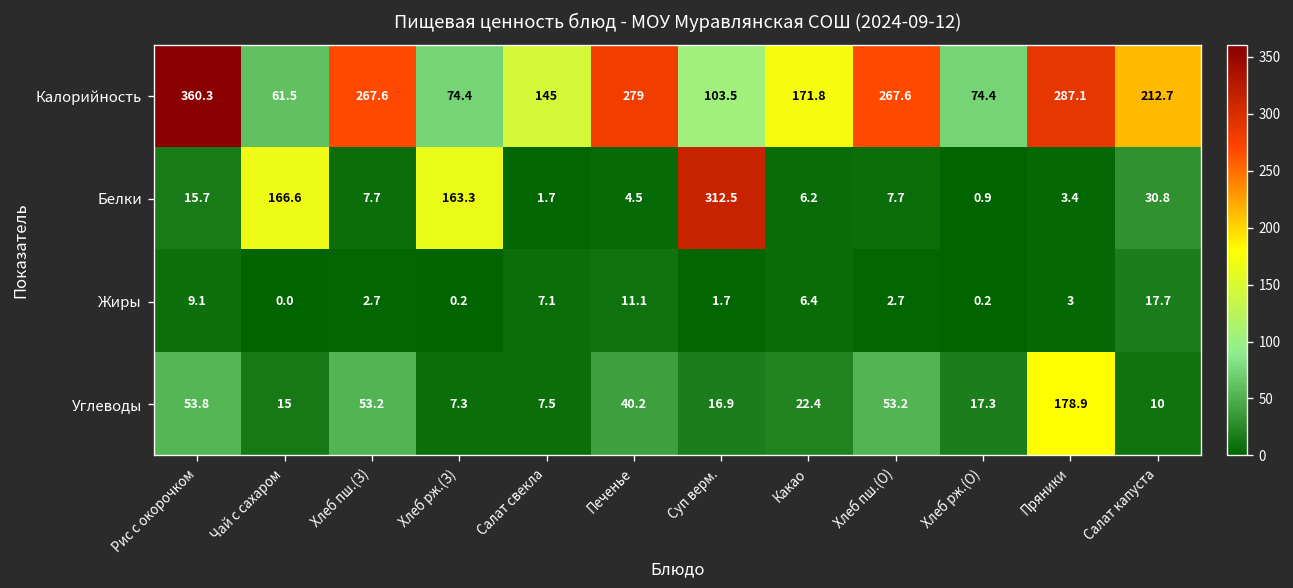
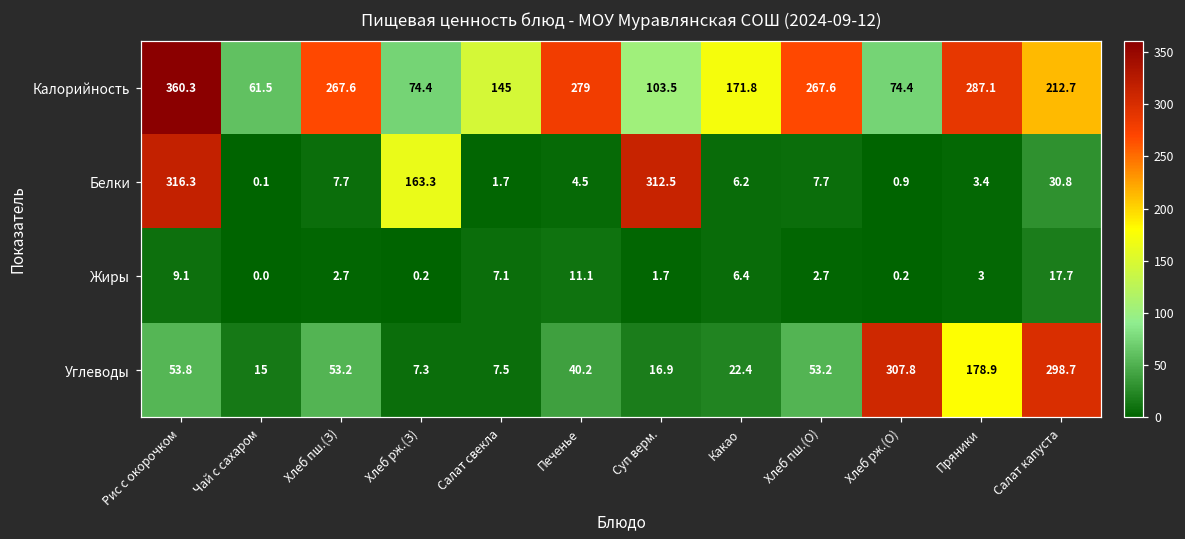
  {
    "Калорийность": {
      "Рис с окорочком": 360.3,
      "Чай с сахаром": 61.5,
      "Хлеб пш.(З)": 267.6,
      "Хлеб рж.(З)": 74.4,
      "Салат свекла": 145,
      "Печенье": 279,
      "Суп верм.": 103.5,
      "Какао": 171.8,
      "Хлеб пш.(О)": 267.6,
      "Хлеб рж.(О)": 74.4,
      "Пряники": 287.1,
      "Салат капуста": 212.7
    },
    "Белки": {
-     "Рис с окорочком": 15.7,
-     "Чай с сахаром": 166.6,
+     "Рис с окорочком": 316.3,
+     "Чай с сахаром": 0.1,
      "Хлеб пш.(З)": 7.7,
      "Хлеб рж.(З)": 163.3,
      "Салат свекла": 1.7,
      "Печенье": 4.5,
      "Суп верм.": 312.5,
      "Какао": 6.2,
      "Хлеб пш.(О)": 7.7,
      "Хлеб рж.(О)": 0.9,
      "Пряники": 3.4,
      "Салат капуста": 30.8
    },
    "Жиры": {
      "Рис с окорочком": 9.1,
      "Чай с сахаром": 0.0,
      "Хлеб пш.(З)": 2.7,
      "Хлеб рж.(З)": 0.2,
      "Салат свекла": 7.1,
      "Печенье": 11.1,
      "Суп верм.": 1.7,
      "Какао": 6.4,
      "Хлеб пш.(О)": 2.7,
      "Хлеб рж.(О)": 0.2,
      "Пряники": 3,
      "Салат капуста": 17.7
    },
    "Углеводы": {
      "Рис с окорочком": 53.8,
      "Чай с сахаром": 15,
      "Хлеб пш.(З)": 53.2,
      "Хлеб рж.(З)": 7.3,
      "Салат свекла": 7.5,
      "Печенье": 40.2,
      "Суп верм.": 16.9,
      "Какао": 22.4,
      "Хлеб пш.(О)": 53.2,
-     "Хлеб рж.(О)": 17.3,
+     "Хлеб рж.(О)": 307.8,
      "Пряники": 178.9,
-     "Салат капуста": 10
+     "Салат капуста": 298.7
    }
  }
